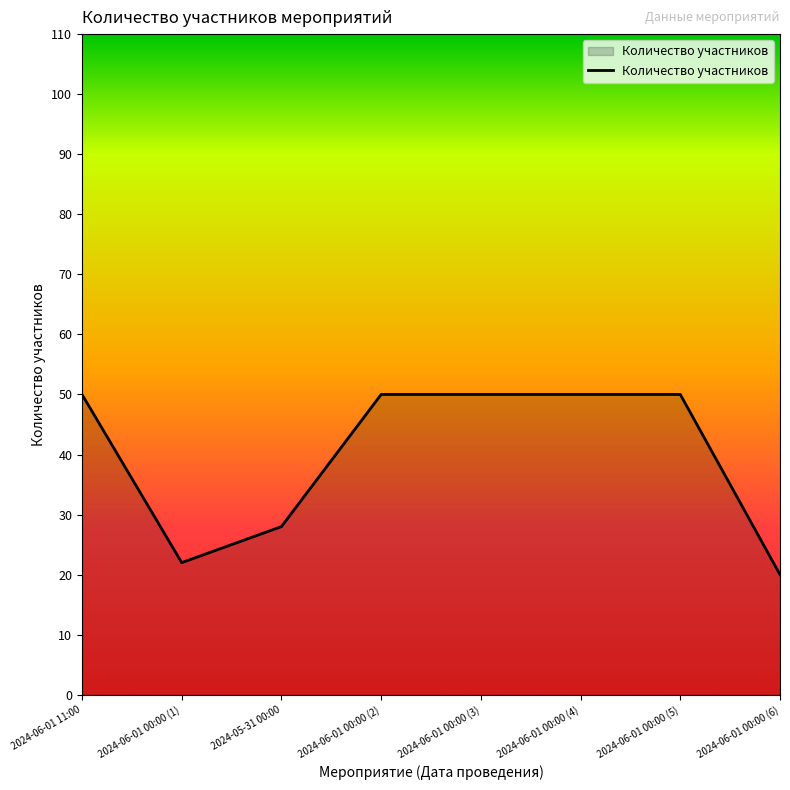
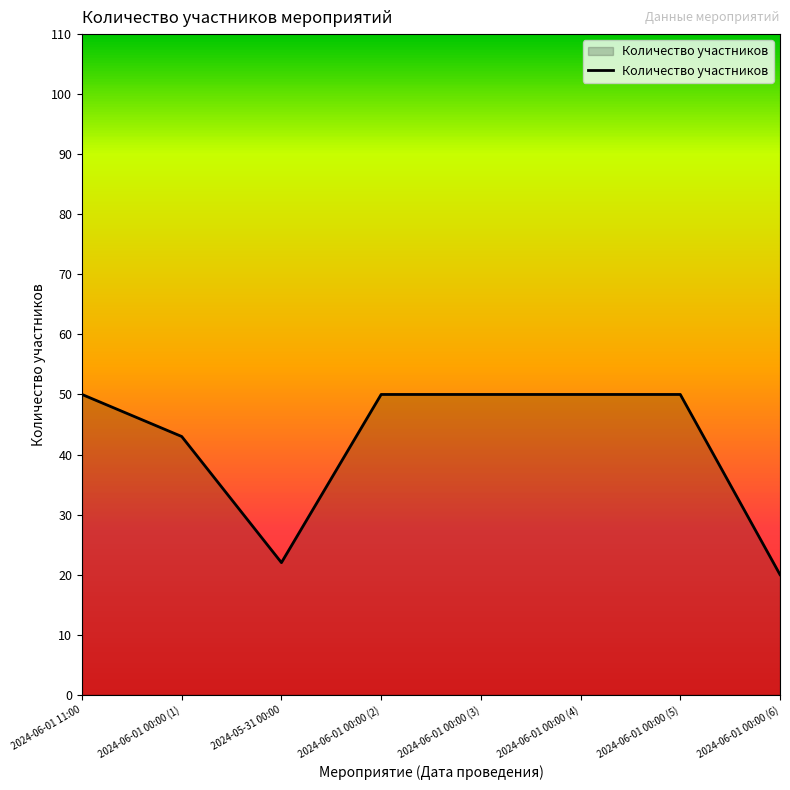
  {
    "2024-06-01 11:00": 50,
-   "2024-06-01 00:00 (1)": 22,
-   "2024-05-31 00:00": 28,
+   "2024-06-01 00:00 (1)": 43,
+   "2024-05-31 00:00": 22,
    "2024-06-01 00:00 (2)": 50,
    "2024-06-01 00:00 (3)": 50,
    "2024-06-01 00:00 (4)": 50,
    "2024-06-01 00:00 (5)": 50,
    "2024-06-01 00:00 (6)": 20
  }
